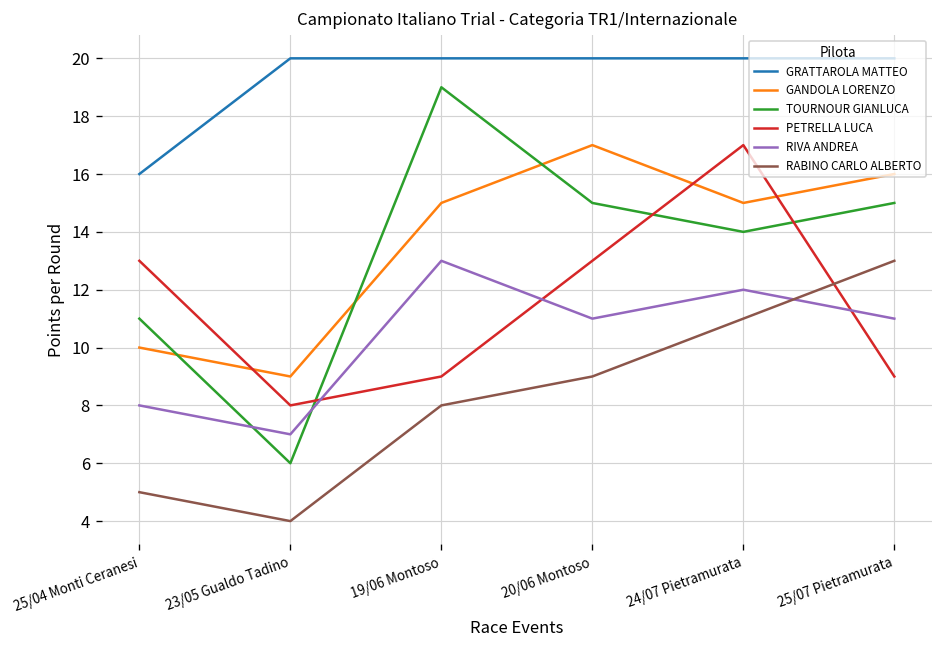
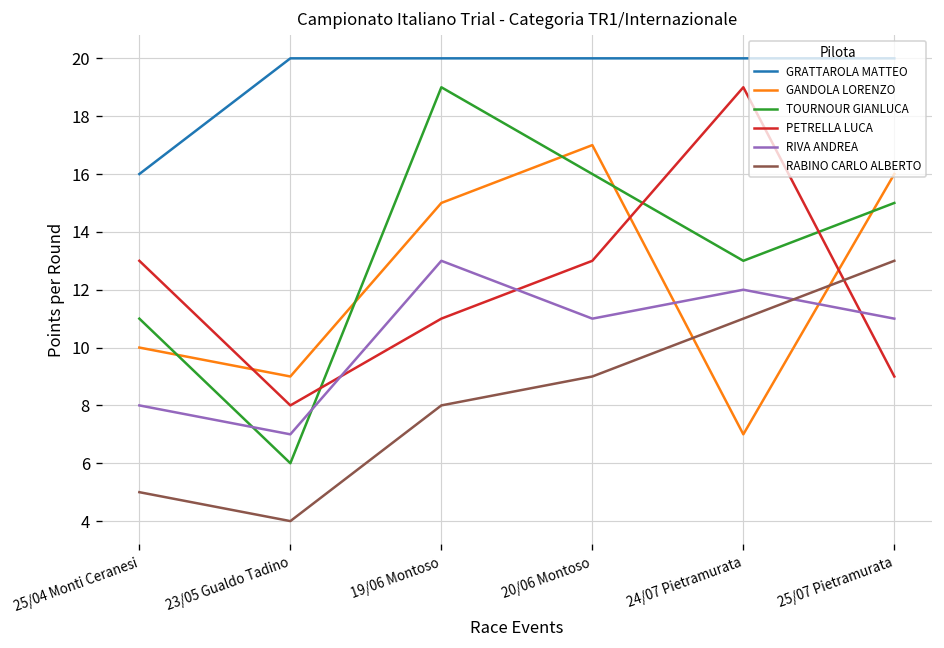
  {
    "GRATTAROLA MATTEO": {
      "25/04 Monti Ceranesi": 16,
      "23/05 Gualdo Tadino": 20,
      "19/06 Montoso": 20,
      "20/06 Montoso": 20,
      "24/07 Pietramurata": 20
    },
    "GANDOLA LORENZO": {
      "25/04 Monti Ceranesi": 10,
      "23/05 Gualdo Tadino": 9,
      "19/06 Montoso": 15,
      "20/06 Montoso": 17,
-     "24/07 Pietramurata": 15,
+     "24/07 Pietramurata": 7,
      "25/07 Pietramurata": 16
    },
    "TOURNOUR GIANLUCA": {
      "25/04 Monti Ceranesi": 11,
      "23/05 Gualdo Tadino": 6,
      "19/06 Montoso": 19,
-     "20/06 Montoso": 15,
-     "24/07 Pietramurata": 14,
+     "20/06 Montoso": 16,
+     "24/07 Pietramurata": 13,
      "25/07 Pietramurata": 15
    },
    "PETRELLA LUCA": {
      "25/04 Monti Ceranesi": 13,
      "23/05 Gualdo Tadino": 8,
-     "19/06 Montoso": 9,
+     "19/06 Montoso": 11,
      "20/06 Montoso": 13,
-     "24/07 Pietramurata": 17,
+     "24/07 Pietramurata": 19,
      "25/07 Pietramurata": 9
    },
    "RIVA ANDREA": {
      "25/04 Monti Ceranesi": 8,
      "23/05 Gualdo Tadino": 7,
      "19/06 Montoso": 13,
      "20/06 Montoso": 11,
      "24/07 Pietramurata": 12,
      "25/07 Pietramurata": 11
    },
    "RABINO CARLO ALBERTO": {
      "25/04 Monti Ceranesi": 5,
      "23/05 Gualdo Tadino": 4,
      "19/06 Montoso": 8,
      "20/06 Montoso": 9,
      "24/07 Pietramurata": 11,
      "25/07 Pietramurata": 13
    }
  }
